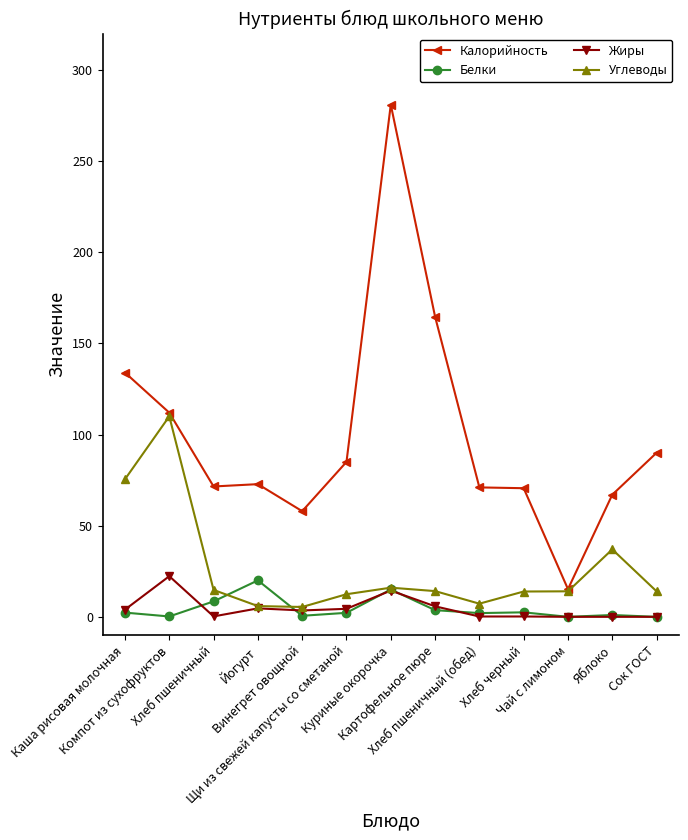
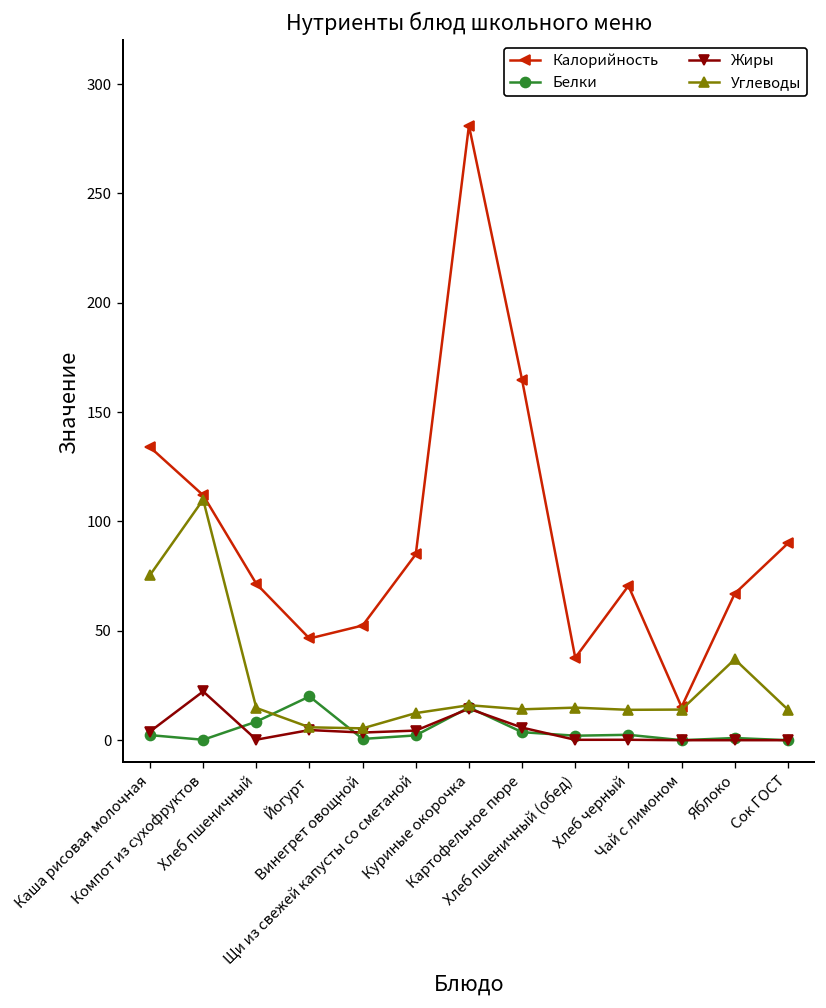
  {
    "Калорийность": {
      "Каша рисовая молочная": 134,
      "Компот из сухофруктов": 112,
      "Хлеб пшеничный": 72,
-     "Йогурт": 73,
-     "Винегрет овощной": 58,
+     "Йогурт": 47,
+     "Винегрет овощной": 52,
      "Щи из свежей капусты со сметаной": 85,
      "Куриные окорочка": 281,
      "Картофельное пюре": 165,
-     "Хлеб пшеничный (обед)": 71,
+     "Хлеб пшеничный (обед)": 38,
      "Хлеб черный": 71,
      "Яблоко": 67,
      "Сок ГОСТ": 90
    },
    "Белки": {
      "Каша рисовая молочная": 2,
      "Компот из сухофруктов": 0,
      "Хлеб пшеничный": 8,
      "Йогурт": 20,
      "Винегрет овощной": 1,
      "Щи из свежей капусты со сметаной": 2,
      "Картофельное пюре": 4,
      "Хлеб пшеничный (обед)": 2,
      "Хлеб черный": 2
    },
    "Жиры": {
      "Каша рисовая молочная": 4,
      "Компот из сухофруктов": 22,
      "Хлеб пшеничный": 0,
      "Винегрет овощной": 4,
      "Щи из свежей капусты со сметаной": 4,
      "Картофельное пюре": 6,
      "Хлеб пшеничный (обед)": 0,
      "Хлеб черный": 0
    },
    "Углеводы": {
      "Каша рисовая молочная": 76,
      "Компот из сухофруктов": 110,
      "Хлеб пшеничный": 15,
      "Винегрет овощной": 5,
      "Щи из свежей капусты со сметаной": 12,
      "Картофельное пюре": 14,
-     "Хлеб пшеничный (обед)": 7,
+     "Хлеб пшеничный (обед)": 15,
      "Хлеб черный": 14,
      "Яблоко": 37,
      "Сок ГОСТ": 14
    }
  }
